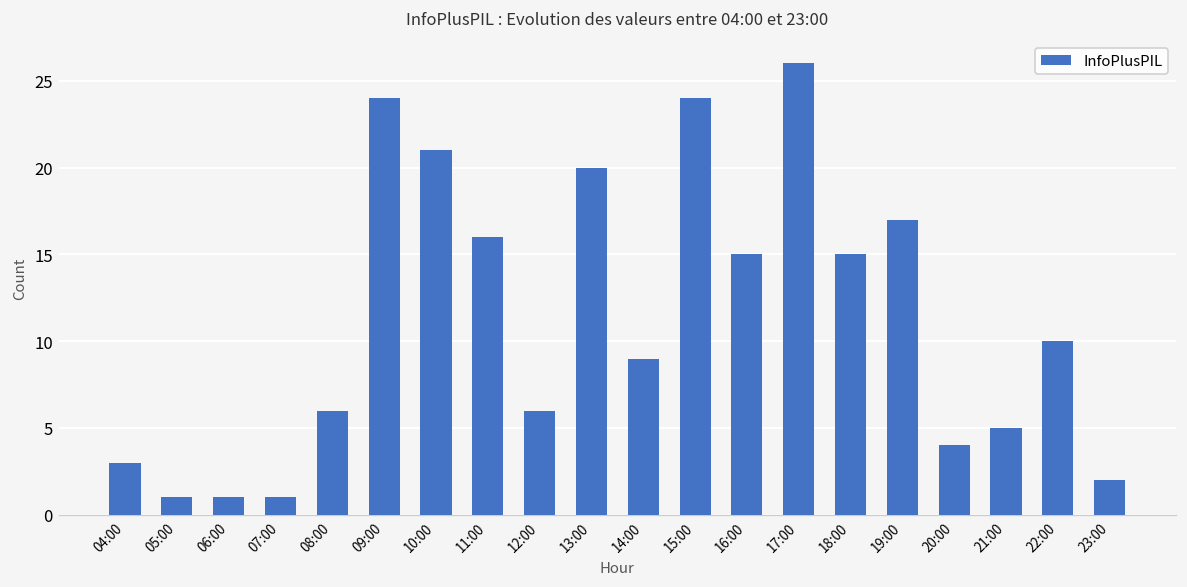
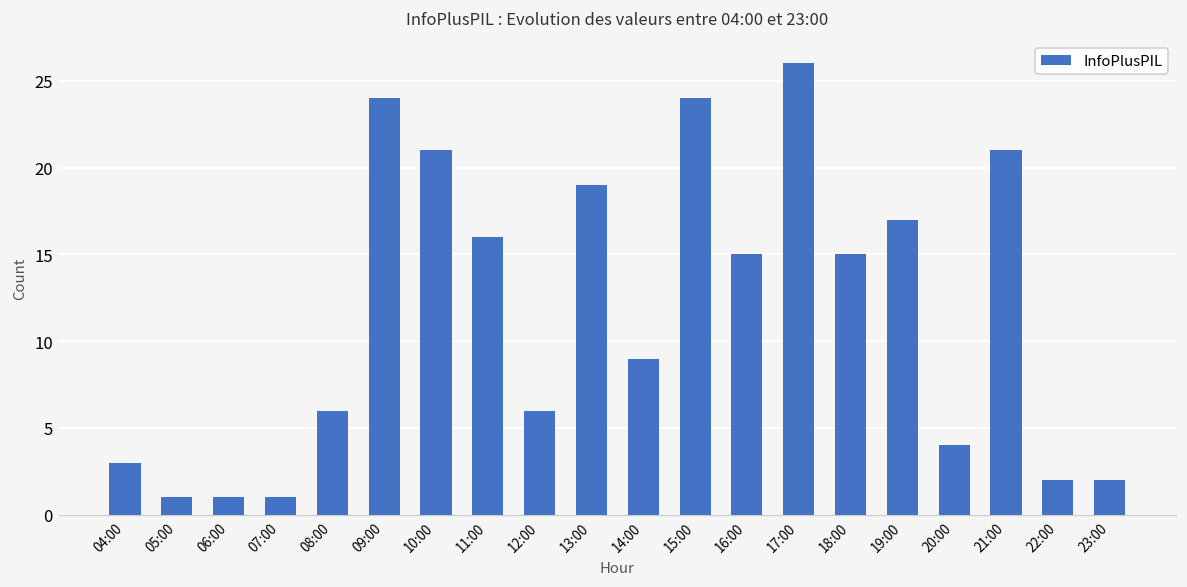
  {
    "04:00": 3,
    "05:00": 1,
    "06:00": 1,
    "07:00": 1,
    "08:00": 6,
    "09:00": 24,
    "10:00": 21,
    "11:00": 16,
    "12:00": 6,
-   "13:00": 20,
+   "13:00": 19,
    "14:00": 9,
    "15:00": 24,
    "16:00": 15,
    "17:00": 26,
    "18:00": 15,
    "19:00": 17,
    "20:00": 4,
-   "21:00": 5,
-   "22:00": 10,
+   "21:00": 21,
+   "22:00": 2,
    "23:00": 2
  }
